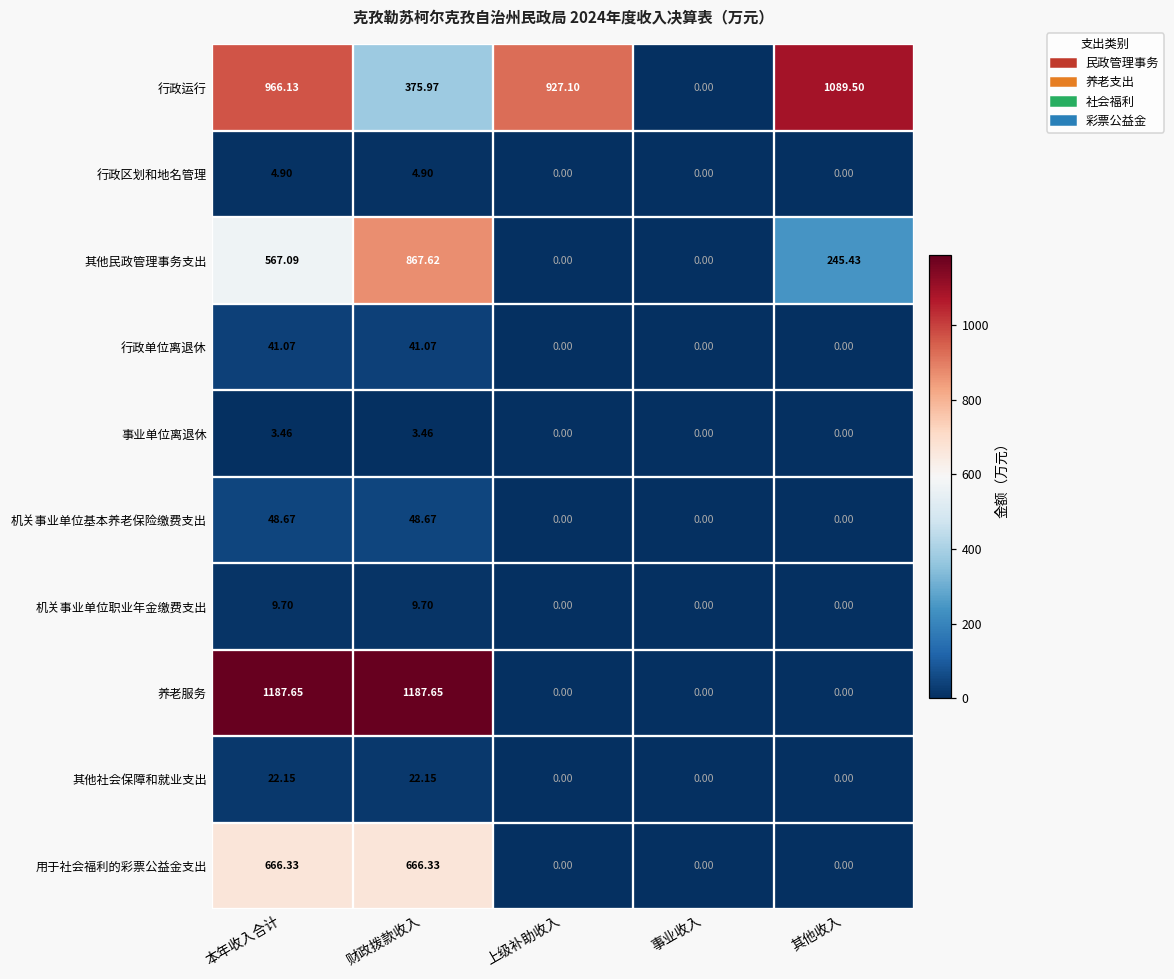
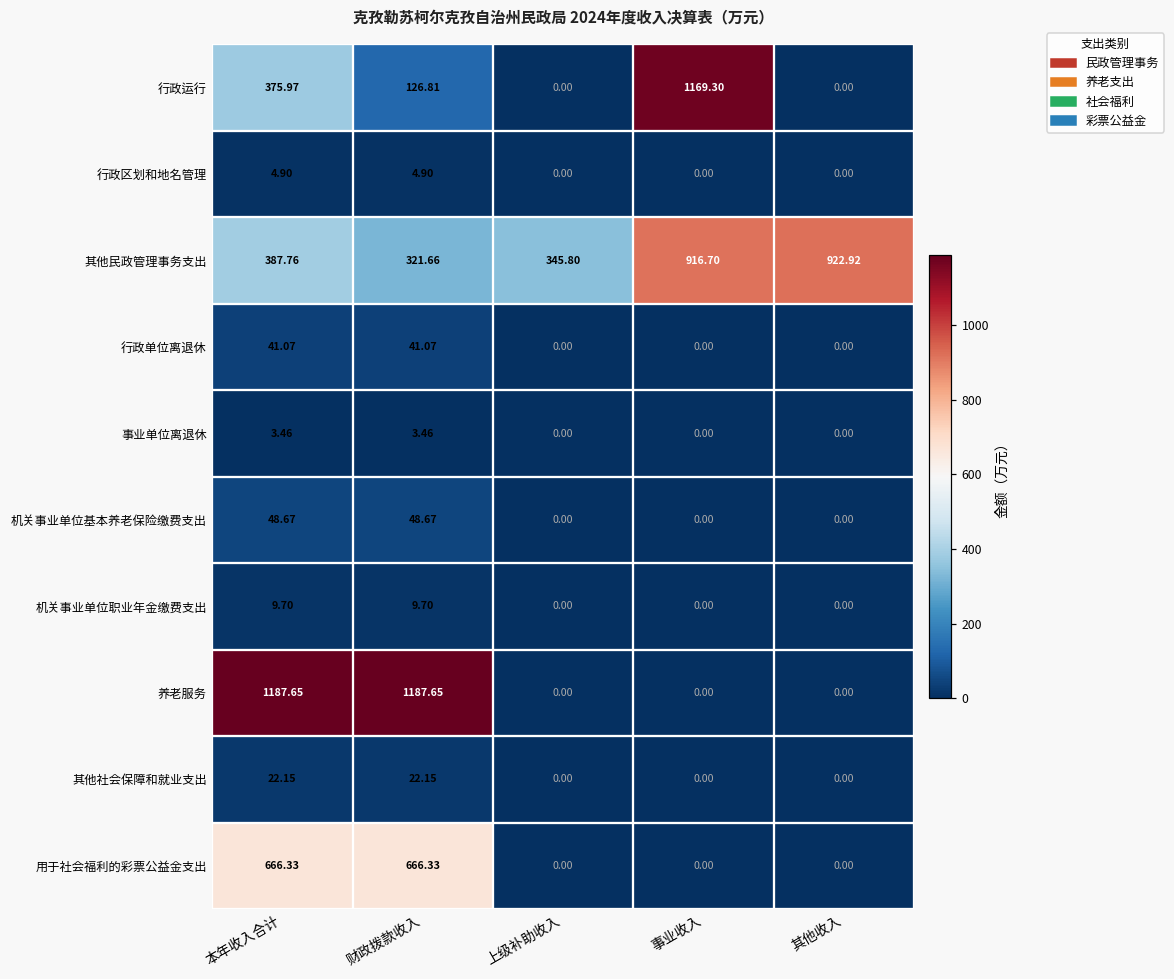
  {
    "行政运行": {
-     "本年收入合计": 966.13,
-     "财政拨款收入": 375.97,
-     "上级补助收入": 927.10,
-     "事业收入": 0.00,
-     "其他收入": 1089.50
+     "本年收入合计": 375.97,
+     "财政拨款收入": 126.81,
+     "上级补助收入": 0.00,
+     "事业收入": 1169.30,
+     "其他收入": 0.00
    },
    "行政区划和地名管理": {
      "本年收入合计": 4.90,
      "财政拨款收入": 4.90,
      "上级补助收入": 0.00,
      "事业收入": 0.00,
      "其他收入": 0.00
    },
    "其他民政管理事务支出": {
-     "本年收入合计": 567.09,
-     "财政拨款收入": 867.62,
-     "上级补助收入": 0.00,
-     "事业收入": 0.00,
-     "其他收入": 245.43
+     "本年收入合计": 387.76,
+     "财政拨款收入": 321.66,
+     "上级补助收入": 345.80,
+     "事业收入": 916.70,
+     "其他收入": 922.92
    },
    "行政单位离退休": {
      "本年收入合计": 41.07,
      "财政拨款收入": 41.07,
      "上级补助收入": 0.00,
      "事业收入": 0.00,
      "其他收入": 0.00
    },
    "事业单位离退休": {
      "本年收入合计": 3.46,
      "财政拨款收入": 3.46,
      "上级补助收入": 0.00,
      "事业收入": 0.00,
      "其他收入": 0.00
    },
    "机关事业单位基本养老保险缴费支出": {
      "本年收入合计": 48.67,
      "财政拨款收入": 48.67,
      "上级补助收入": 0.00,
      "事业收入": 0.00,
      "其他收入": 0.00
    },
    "机关事业单位职业年金缴费支出": {
      "本年收入合计": 9.70,
      "财政拨款收入": 9.70,
      "上级补助收入": 0.00,
      "事业收入": 0.00,
      "其他收入": 0.00
    },
    "养老服务": {
      "本年收入合计": 1187.65,
      "财政拨款收入": 1187.65,
      "上级补助收入": 0.00,
      "事业收入": 0.00,
      "其他收入": 0.00
    },
    "其他社会保障和就业支出": {
      "本年收入合计": 22.15,
      "财政拨款收入": 22.15,
      "上级补助收入": 0.00,
      "事业收入": 0.00,
      "其他收入": 0.00
    },
    "用于社会福利的彩票公益金支出": {
      "本年收入合计": 666.33,
      "财政拨款收入": 666.33,
      "上级补助收入": 0.00,
      "事业收入": 0.00,
      "其他收入": 0.00
    }
  }
